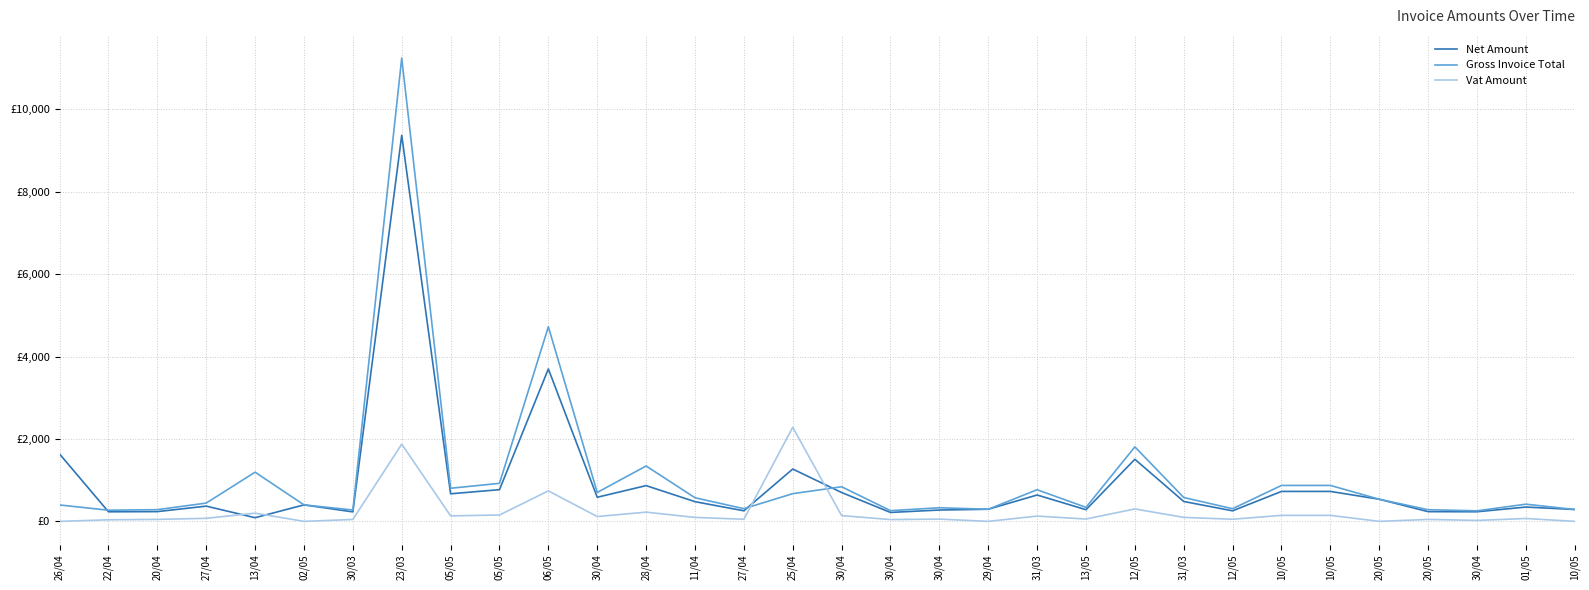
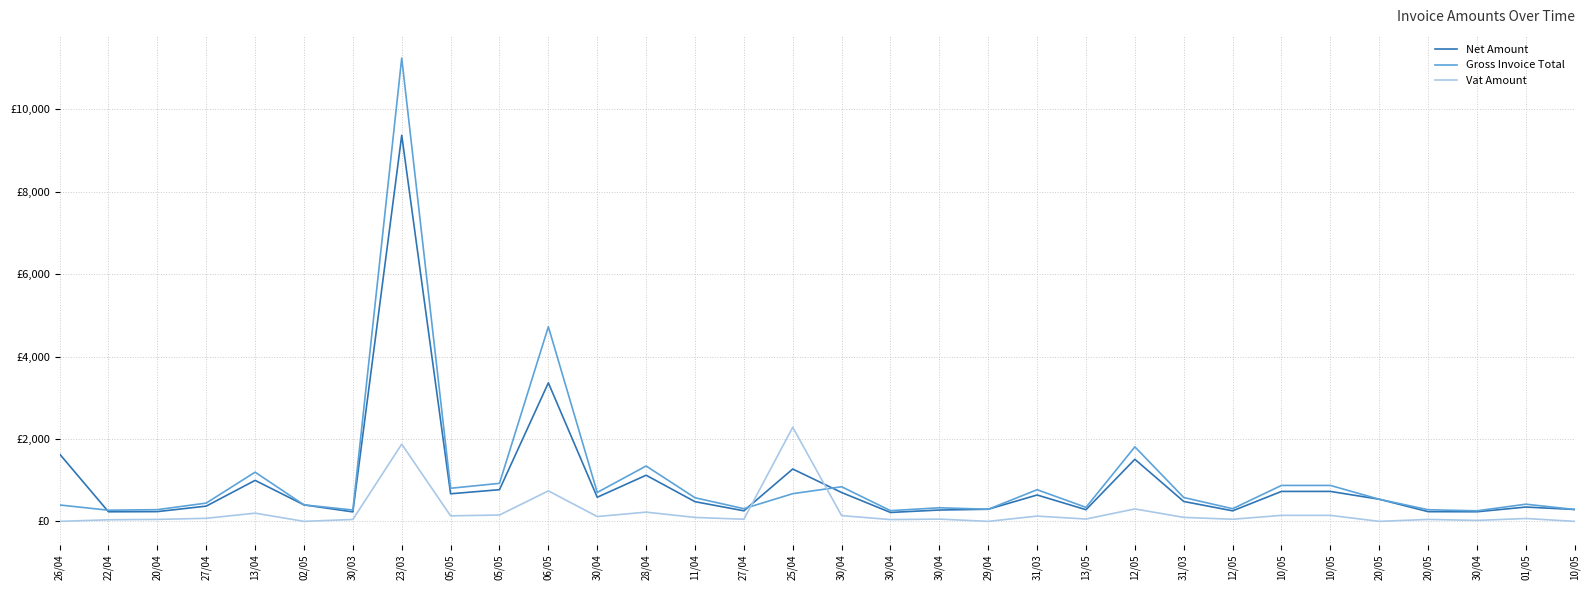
  {
    "Net Amount": {
      "26/04": "£1,600",
-     "13/04": "£100",
+     "13/04": "£1,000",
      "23/03": "£9,400",
-     "06/05": "£3,700",
-     "28/04": "£900",
+     "06/05": "£3,400",
+     "28/04": "£1,100",
      "11/04": "£500",
      "25/04": "£1,300",
      "01/05": "£300"
    },
    "Gross Invoice Total": {
      "26/04": "£400",
      "13/04": "£1,200",
      "23/03": "£11,200",
      "06/05": "£4,700",
      "28/04": "£1,300",
      "11/04": "£600",
      "25/04": "£700",
      "01/05": "£400"
    },
    "Vat Amount": {
      "26/04": "£0",
      "22/04": "£0",
      "20/04": "£0",
      "13/04": "£200",
      "02/05": "£0",
      "30/03": "£0",
      "23/03": "£1,900",
      "06/05": "£700",
      "28/04": "£200",
      "11/04": "£100",
      "25/04": "£2,300",
      "29/04": "£0",
      "13/05": "£100",
      "01/05": "£100"
    }
  }
